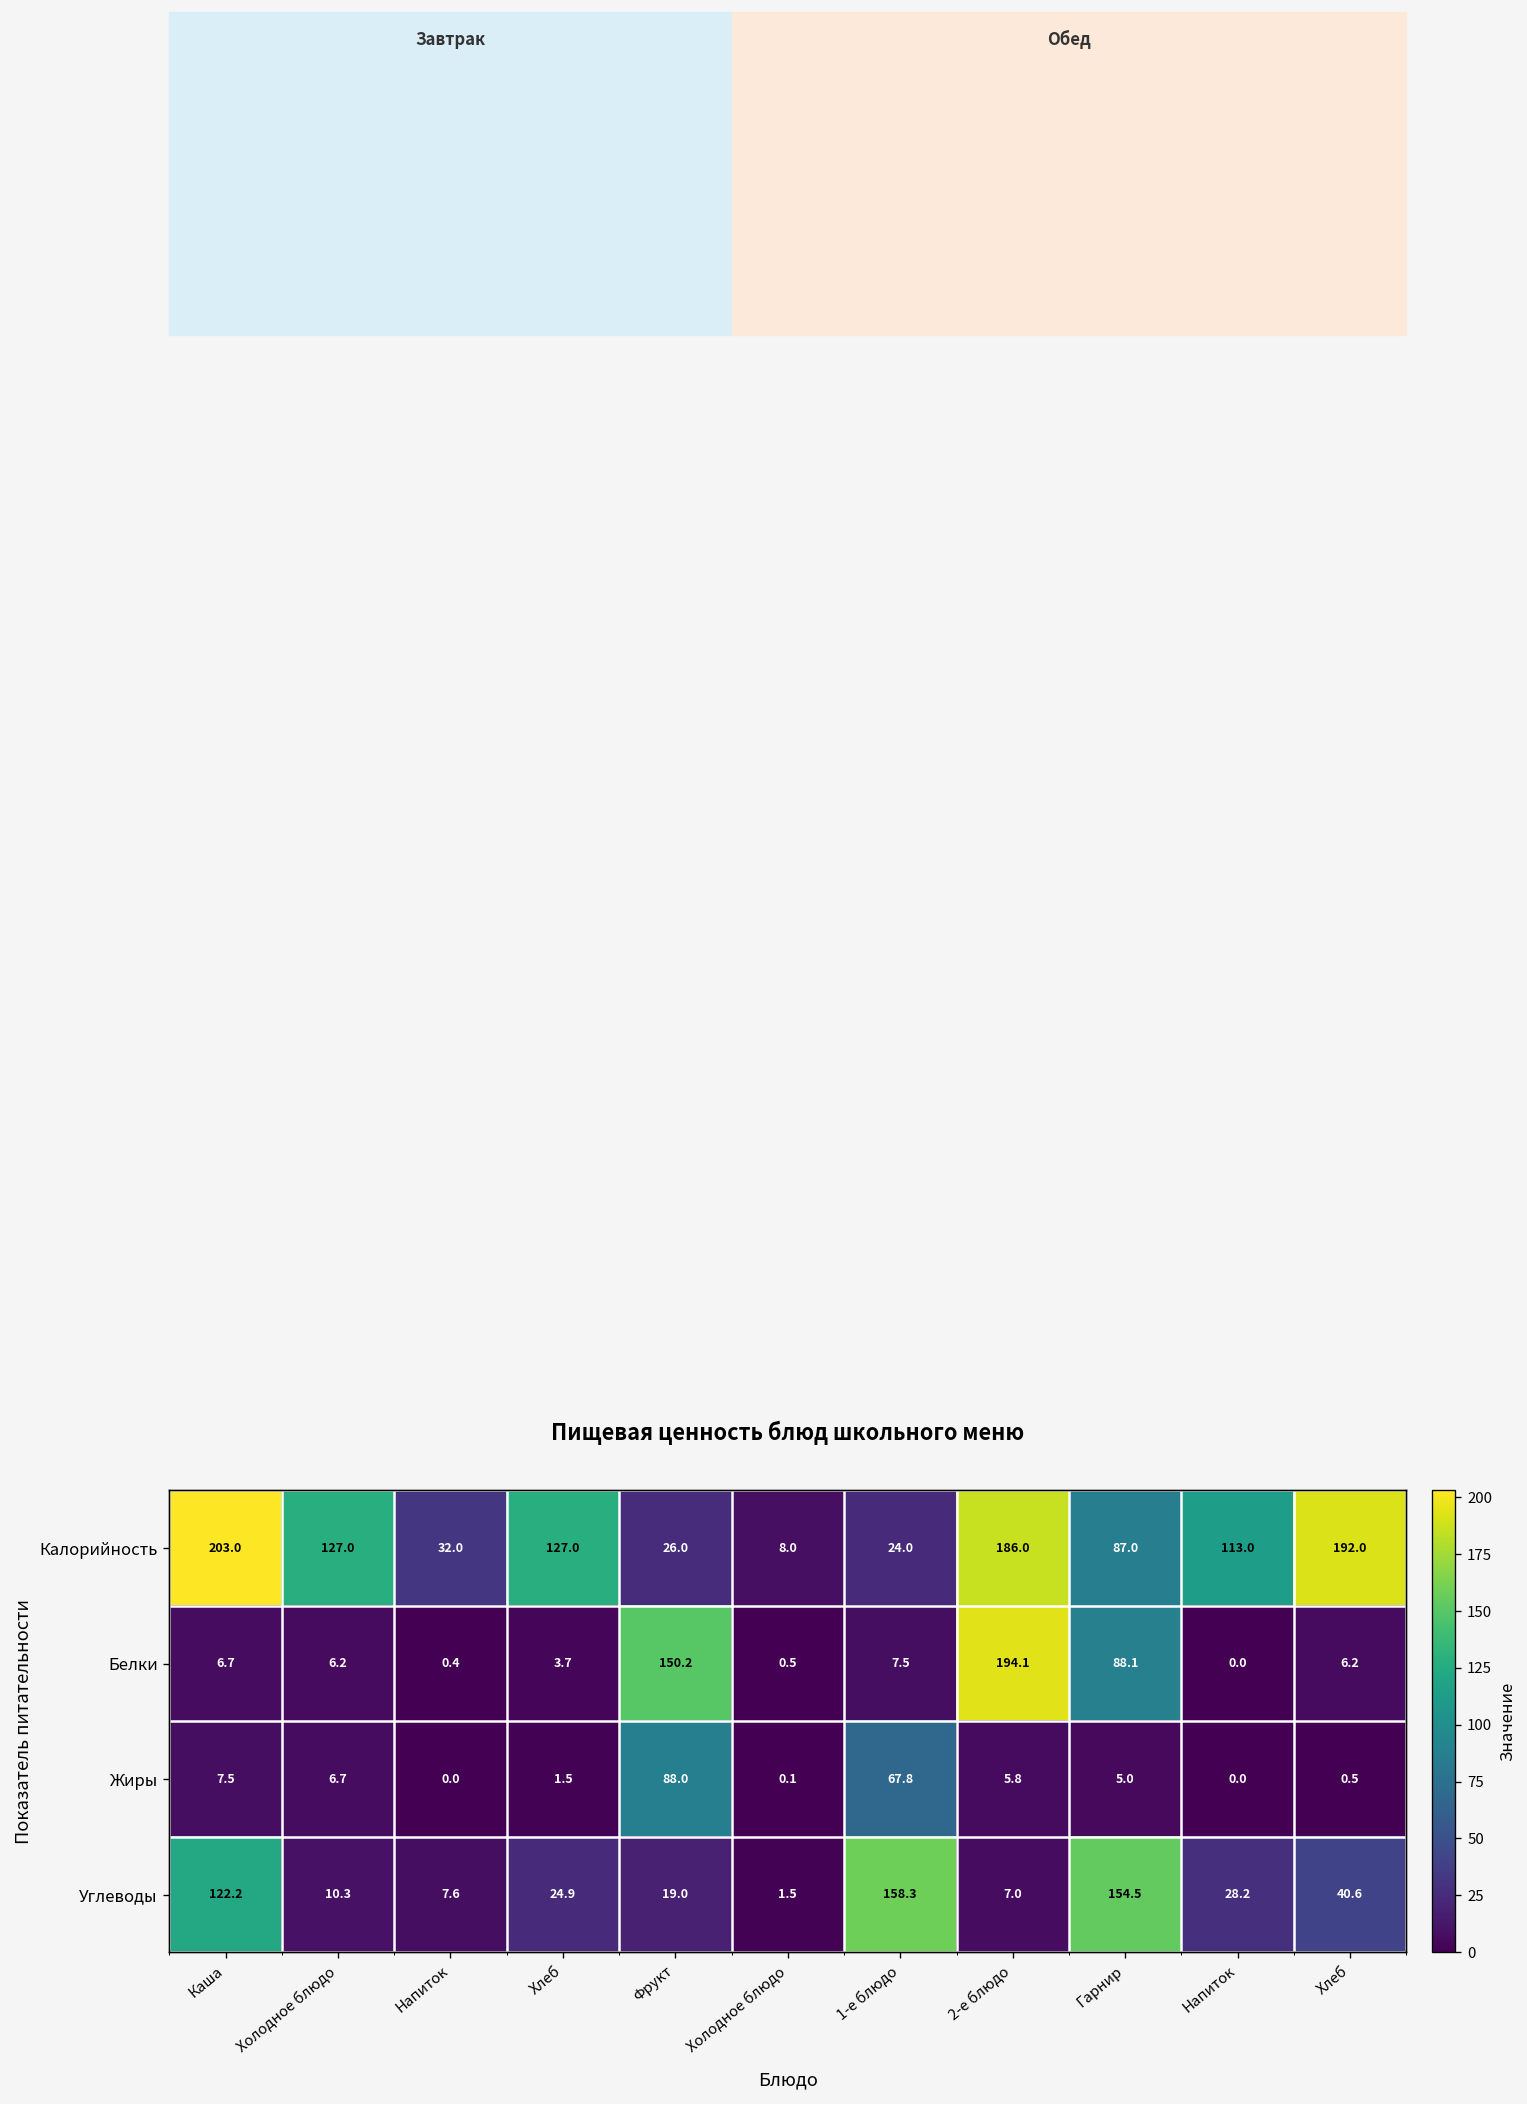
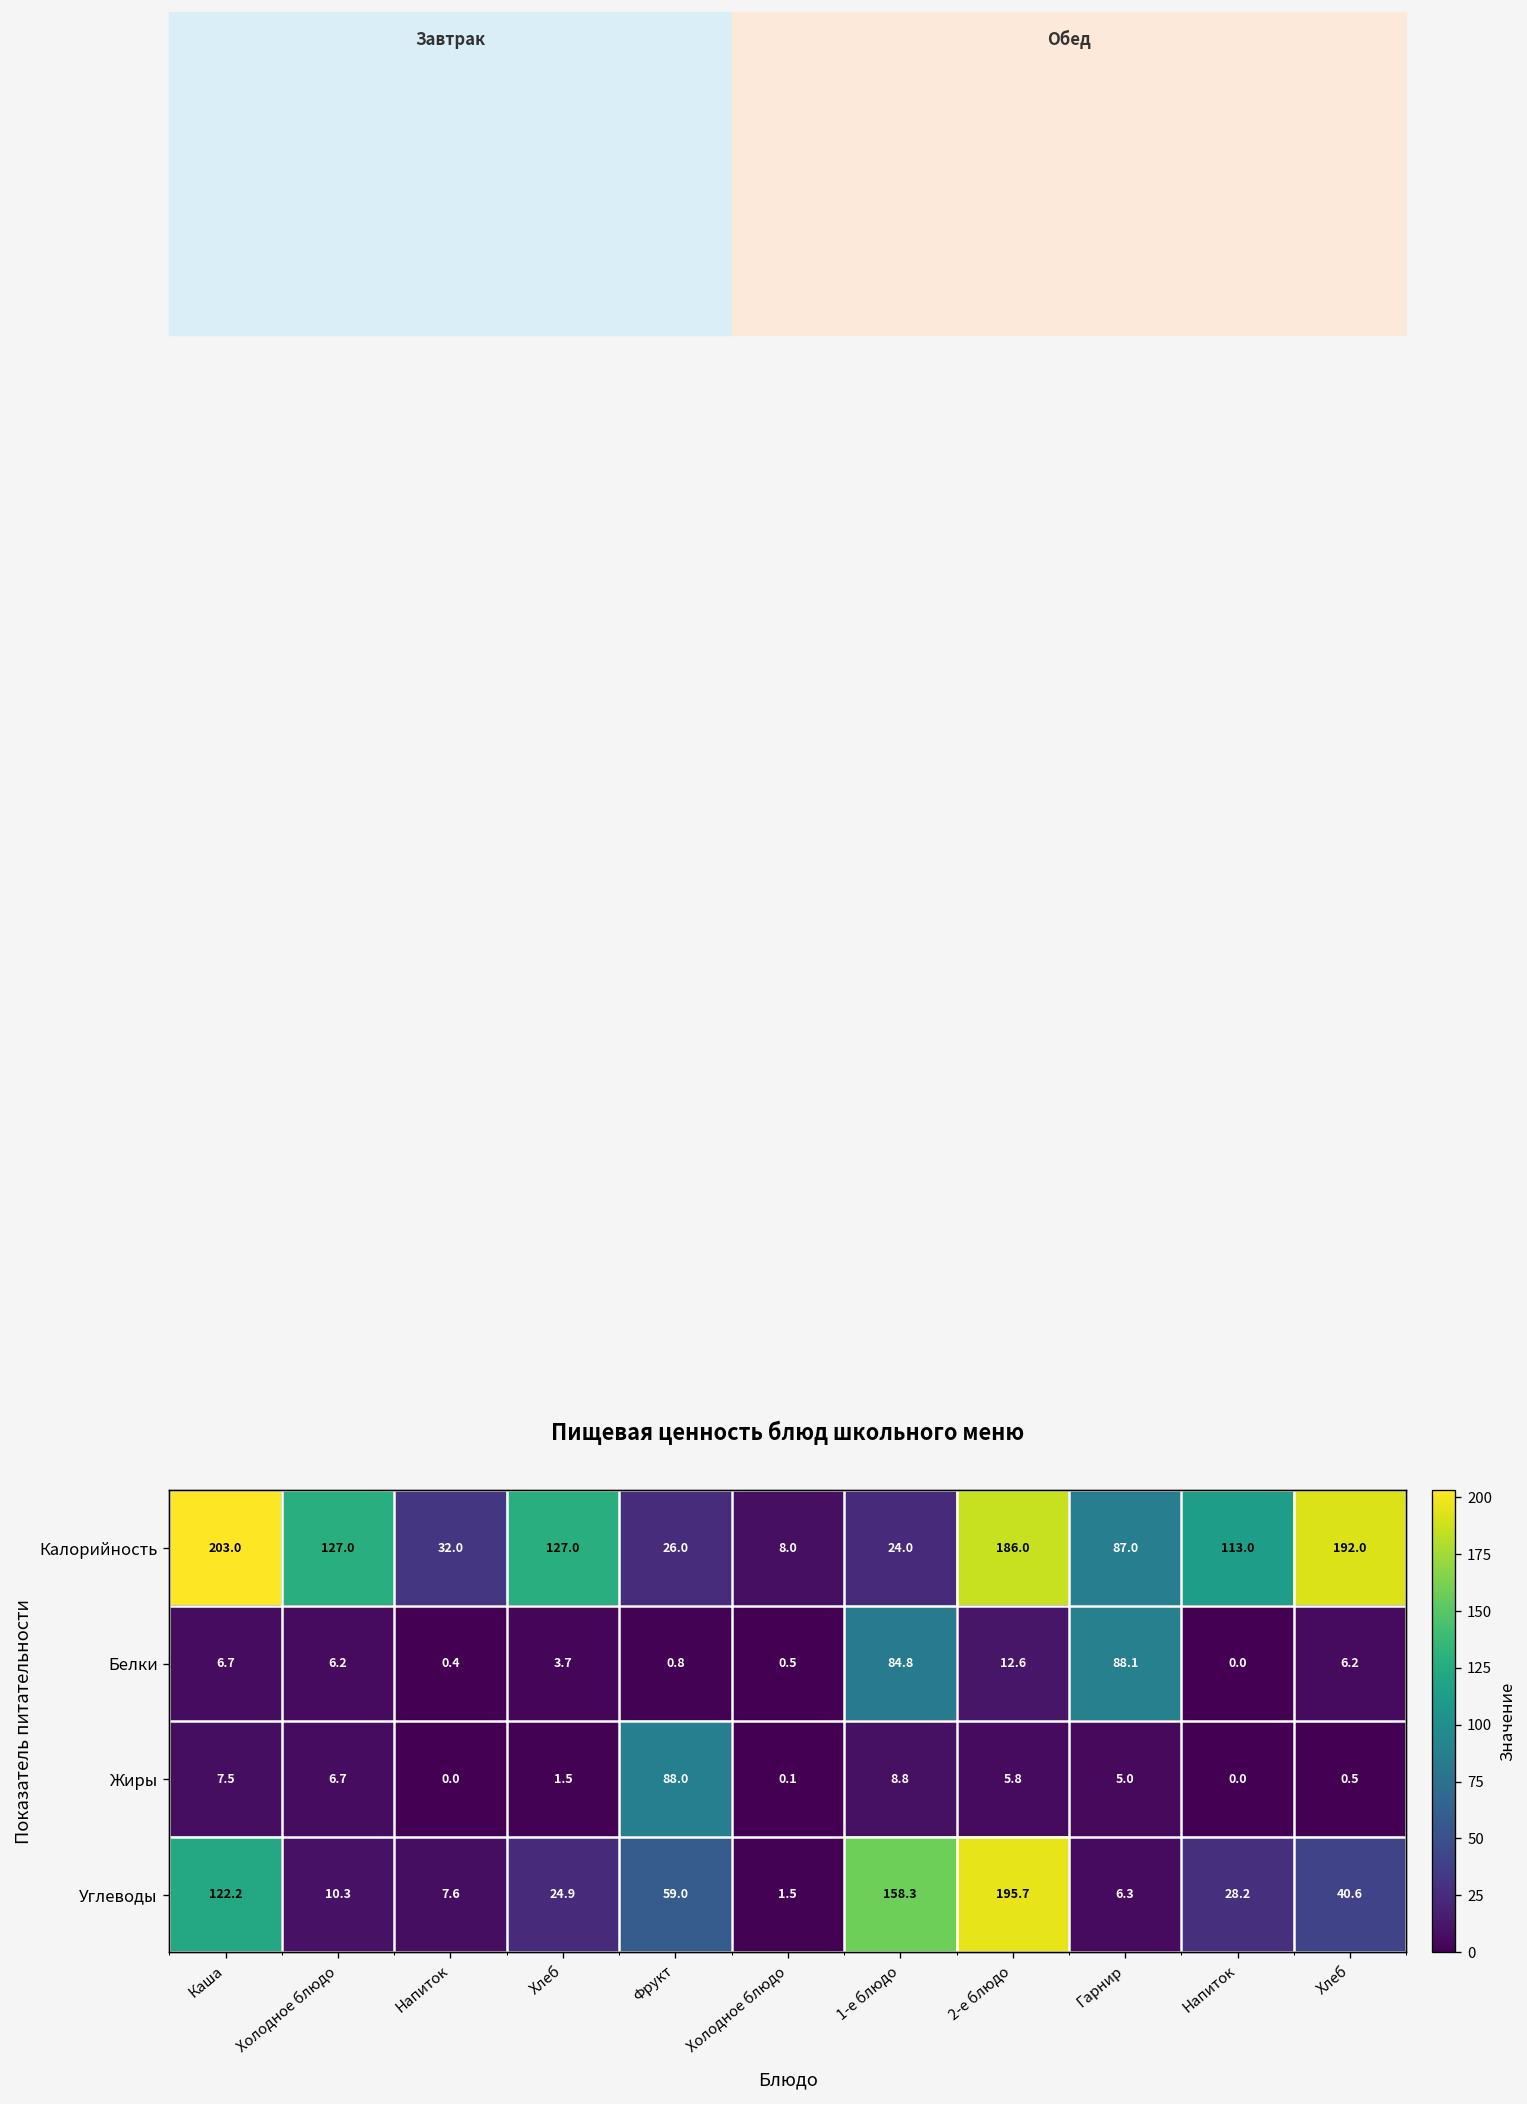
  {
    "Калорийность": {
      "Каша": 203.0,
      "Фрукт": 26.0,
      "1-е блюдо": 24.0,
      "2-е блюдо": 186.0,
      "Гарнир": 87.0
    },
    "Белки": {
      "Каша": 6.7,
-     "Фрукт": 150.2,
-     "1-е блюдо": 7.5,
-     "2-е блюдо": 194.1,
+     "Фрукт": 0.8,
+     "1-е блюдо": 84.8,
+     "2-е блюдо": 12.6,
      "Гарнир": 88.1
    },
    "Жиры": {
      "Каша": 7.5,
      "Фрукт": 88.0,
-     "1-е блюдо": 67.8,
+     "1-е блюдо": 8.8,
      "2-е блюдо": 5.8,
      "Гарнир": 5.0
    },
    "Углеводы": {
      "Каша": 122.2,
-     "Фрукт": 19.0,
+     "Фрукт": 59.0,
      "1-е блюдо": 158.3,
-     "2-е блюдо": 7.0,
-     "Гарнир": 154.5
+     "2-е блюдо": 195.7,
+     "Гарнир": 6.3
    }
  }
